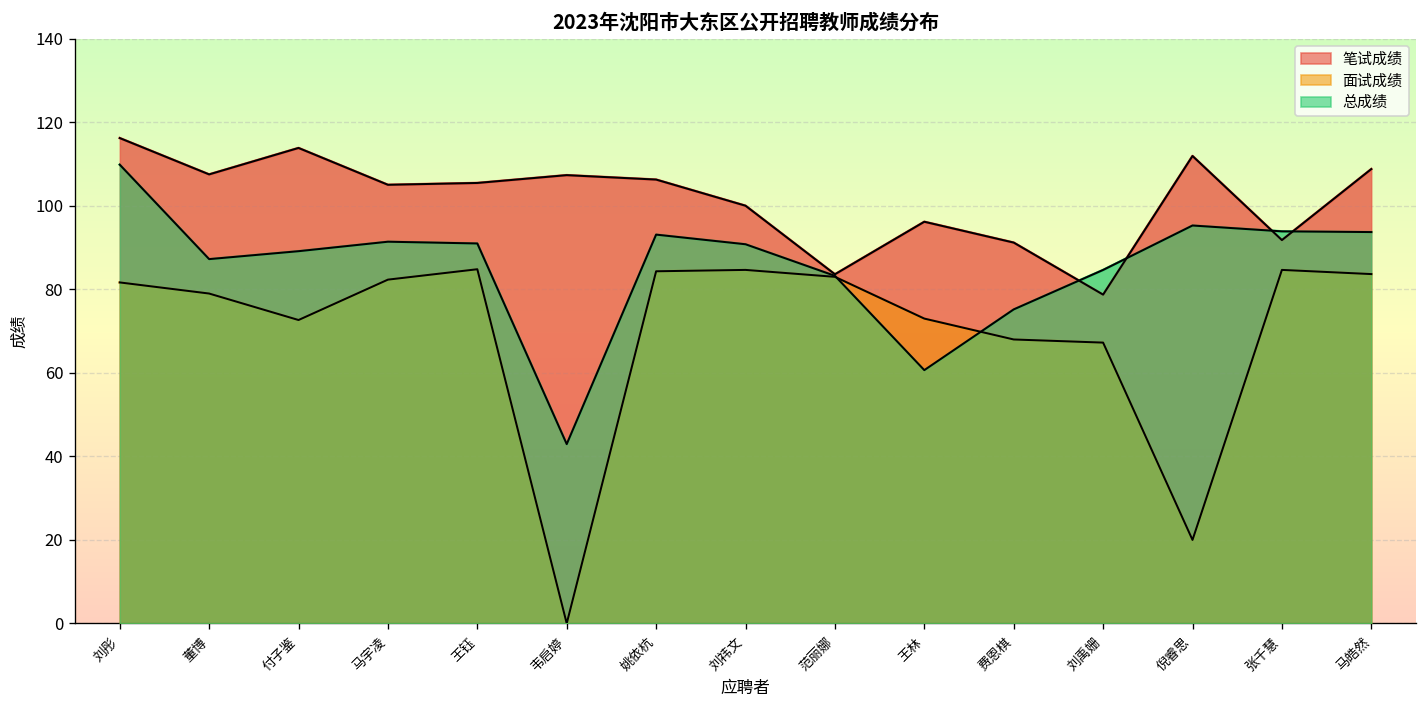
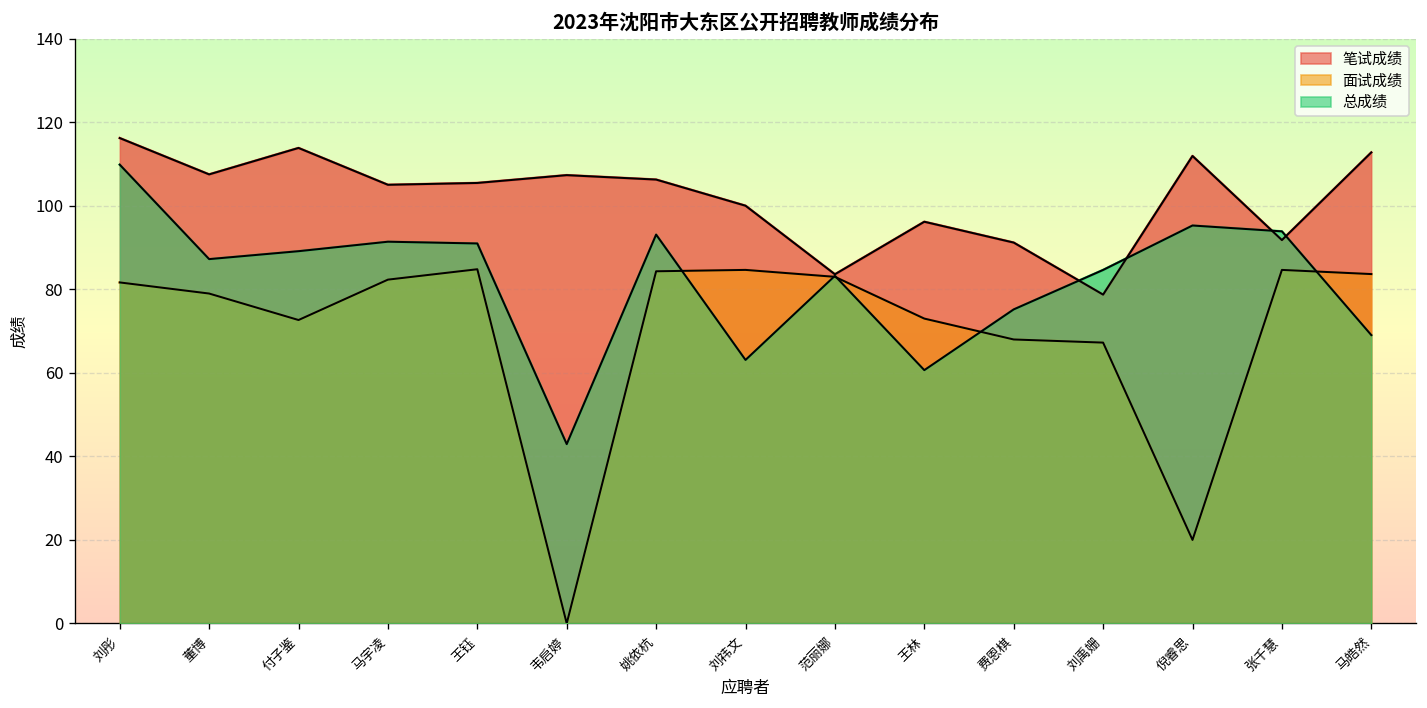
  {
    "笔试成绩": {
      "刘彤": 116,
      "董博": 108,
      "付子鉴": 114,
      "马宇凌": 105,
      "王钰": 105,
      "韦启婷": 107,
      "姚依杭": 106,
      "刘祎文": 100,
      "王林": 96,
      "费恩棋": 91,
      "刘禹姗": 79,
      "倪睿思": 112,
      "张千慧": 92,
-     "马皓然": 109
+     "马皓然": 113
    },
    "面试成绩": {
      "刘彤": 82,
      "董博": 79,
      "付子鉴": 73,
      "马宇凌": 82,
      "王钰": 85,
      "韦启婷": 0,
      "姚依杭": 84,
      "刘祎文": 85,
      "王林": 73,
      "费恩棋": 68,
      "刘禹姗": 67,
      "倪睿思": 20,
      "张千慧": 85,
      "马皓然": 84
    },
    "总成绩": {
      "刘彤": 110,
      "董博": 87,
      "付子鉴": 89,
      "马宇凌": 91,
      "王钰": 91,
      "韦启婷": 43,
      "姚依杭": 93,
-     "刘祎文": 91,
+     "刘祎文": 63,
      "王林": 61,
      "费恩棋": 75,
      "刘禹姗": 85,
      "倪睿思": 95,
      "张千慧": 94,
-     "马皓然": 94
+     "马皓然": 69
    }
  }
